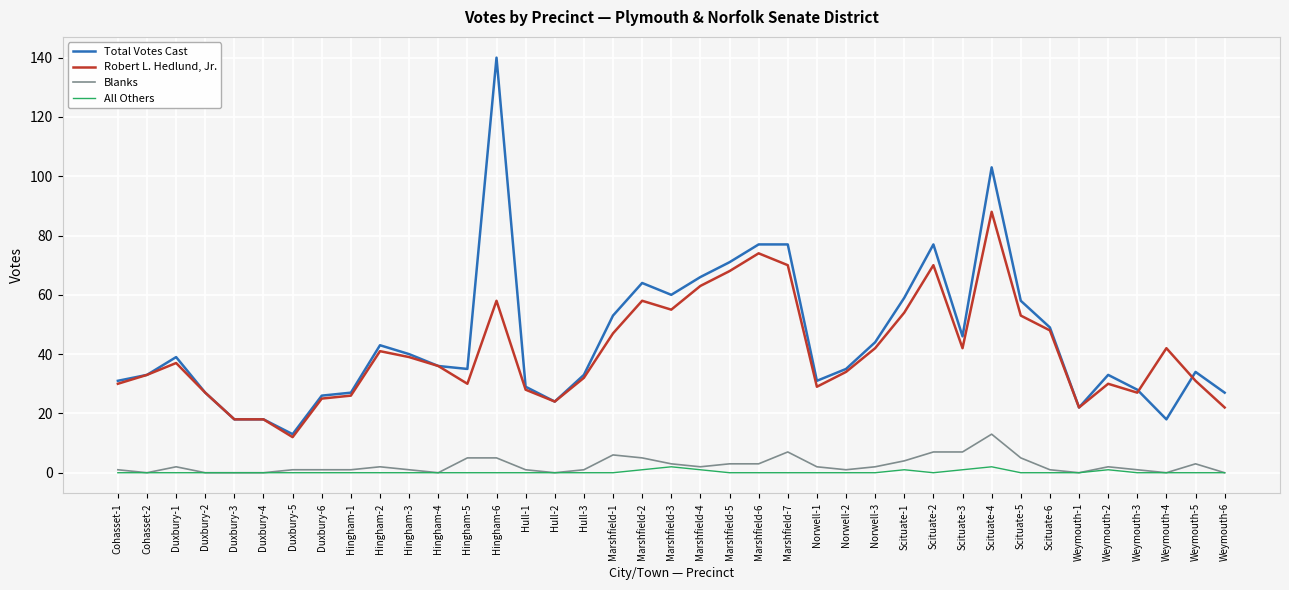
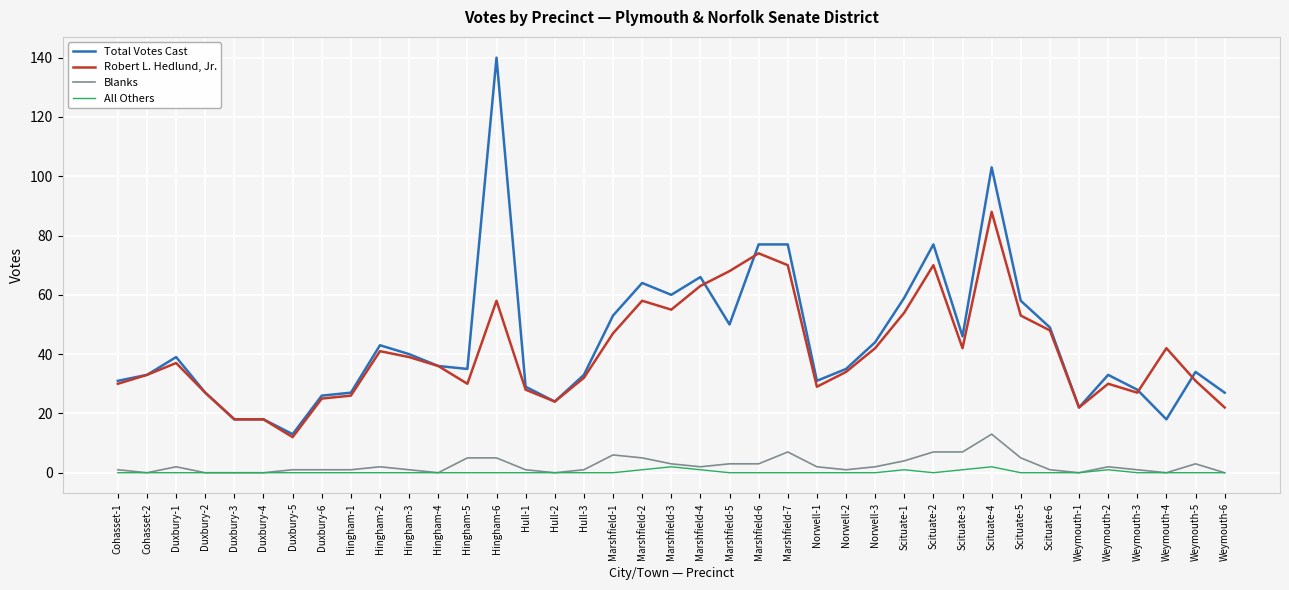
  {
    "Total Votes Cast": {
      "Cohasset-1": 31,
      "Duxbury-1": 39,
      "Duxbury-5": 13,
      "Duxbury-6": 26,
      "Hingham-1": 27,
      "Hingham-2": 43,
      "Hingham-3": 40,
      "Hingham-5": 35,
      "Hingham-6": 140,
      "Hull-1": 29,
      "Hull-3": 33,
      "Marshfield-1": 53,
      "Marshfield-2": 64,
      "Marshfield-3": 60,
      "Marshfield-4": 66,
-     "Marshfield-5": 71,
+     "Marshfield-5": 50,
      "Marshfield-6": 77,
      "Marshfield-7": 77,
      "Norwell-1": 31,
      "Norwell-2": 35,
      "Norwell-3": 44,
      "Scituate-1": 59,
      "Scituate-2": 77,
      "Scituate-3": 46,
      "Scituate-4": 103,
      "Scituate-5": 58,
      "Scituate-6": 49,
      "Weymouth-2": 33,
      "Weymouth-3": 28,
      "Weymouth-4": 18,
      "Weymouth-5": 34,
      "Weymouth-6": 27
    },
    "Robert L. Hedlund, Jr.": {
      "Cohasset-1": 30,
      "Duxbury-1": 37,
      "Duxbury-5": 12,
      "Duxbury-6": 25,
      "Hingham-1": 26,
      "Hingham-2": 41,
      "Hingham-3": 39,
      "Hingham-5": 30,
      "Hingham-6": 58,
      "Hull-1": 28,
      "Hull-3": 32,
      "Marshfield-1": 47,
      "Marshfield-2": 58,
      "Marshfield-3": 55,
      "Marshfield-4": 63,
      "Marshfield-5": 68,
      "Marshfield-6": 74,
      "Marshfield-7": 70,
      "Norwell-1": 29,
      "Norwell-2": 34,
      "Norwell-3": 42,
      "Scituate-1": 54,
      "Scituate-2": 70,
      "Scituate-3": 42,
      "Scituate-4": 88,
      "Scituate-5": 53,
      "Scituate-6": 48,
      "Weymouth-2": 30,
      "Weymouth-3": 27,
      "Weymouth-4": 42,
      "Weymouth-5": 31,
      "Weymouth-6": 22
    },
    "Blanks": {
      "Cohasset-1": 1,
      "Duxbury-1": 2,
      "Duxbury-5": 1,
      "Duxbury-6": 1,
      "Hingham-1": 1,
      "Hingham-2": 2,
      "Hingham-3": 1,
      "Hingham-5": 5,
      "Hingham-6": 5,
      "Hull-1": 1,
      "Hull-3": 1,
      "Marshfield-1": 6,
      "Marshfield-2": 5,
      "Marshfield-3": 3,
      "Marshfield-4": 2,
      "Marshfield-5": 3,
      "Marshfield-6": 3,
      "Marshfield-7": 7,
      "Norwell-1": 2,
      "Norwell-2": 1,
      "Norwell-3": 2,
      "Scituate-1": 4,
      "Scituate-2": 7,
      "Scituate-3": 7,
      "Scituate-4": 13,
      "Scituate-5": 5,
      "Scituate-6": 1,
      "Weymouth-2": 2,
      "Weymouth-3": 1,
      "Weymouth-5": 3
    },
    "All Others": {
      "Cohasset-1": 0,
      "Duxbury-1": 0,
      "Duxbury-5": 0,
      "Duxbury-6": 0,
      "Hingham-1": 0,
      "Hingham-2": 0,
      "Hingham-3": 0,
      "Hingham-5": 0,
      "Hingham-6": 0,
      "Hull-1": 0,
      "Hull-3": 0,
      "Marshfield-1": 0,
      "Marshfield-2": 1,
      "Marshfield-3": 2,
      "Marshfield-4": 1,
      "Marshfield-5": 0,
      "Marshfield-6": 0,
      "Marshfield-7": 0,
      "Norwell-1": 0,
      "Norwell-2": 0,
      "Norwell-3": 0,
      "Scituate-1": 1,
      "Scituate-2": 0,
      "Scituate-3": 1,
      "Scituate-4": 2,
      "Scituate-5": 0,
      "Scituate-6": 0,
      "Weymouth-2": 1,
      "Weymouth-3": 0,
      "Weymouth-5": 0
    }
  }
